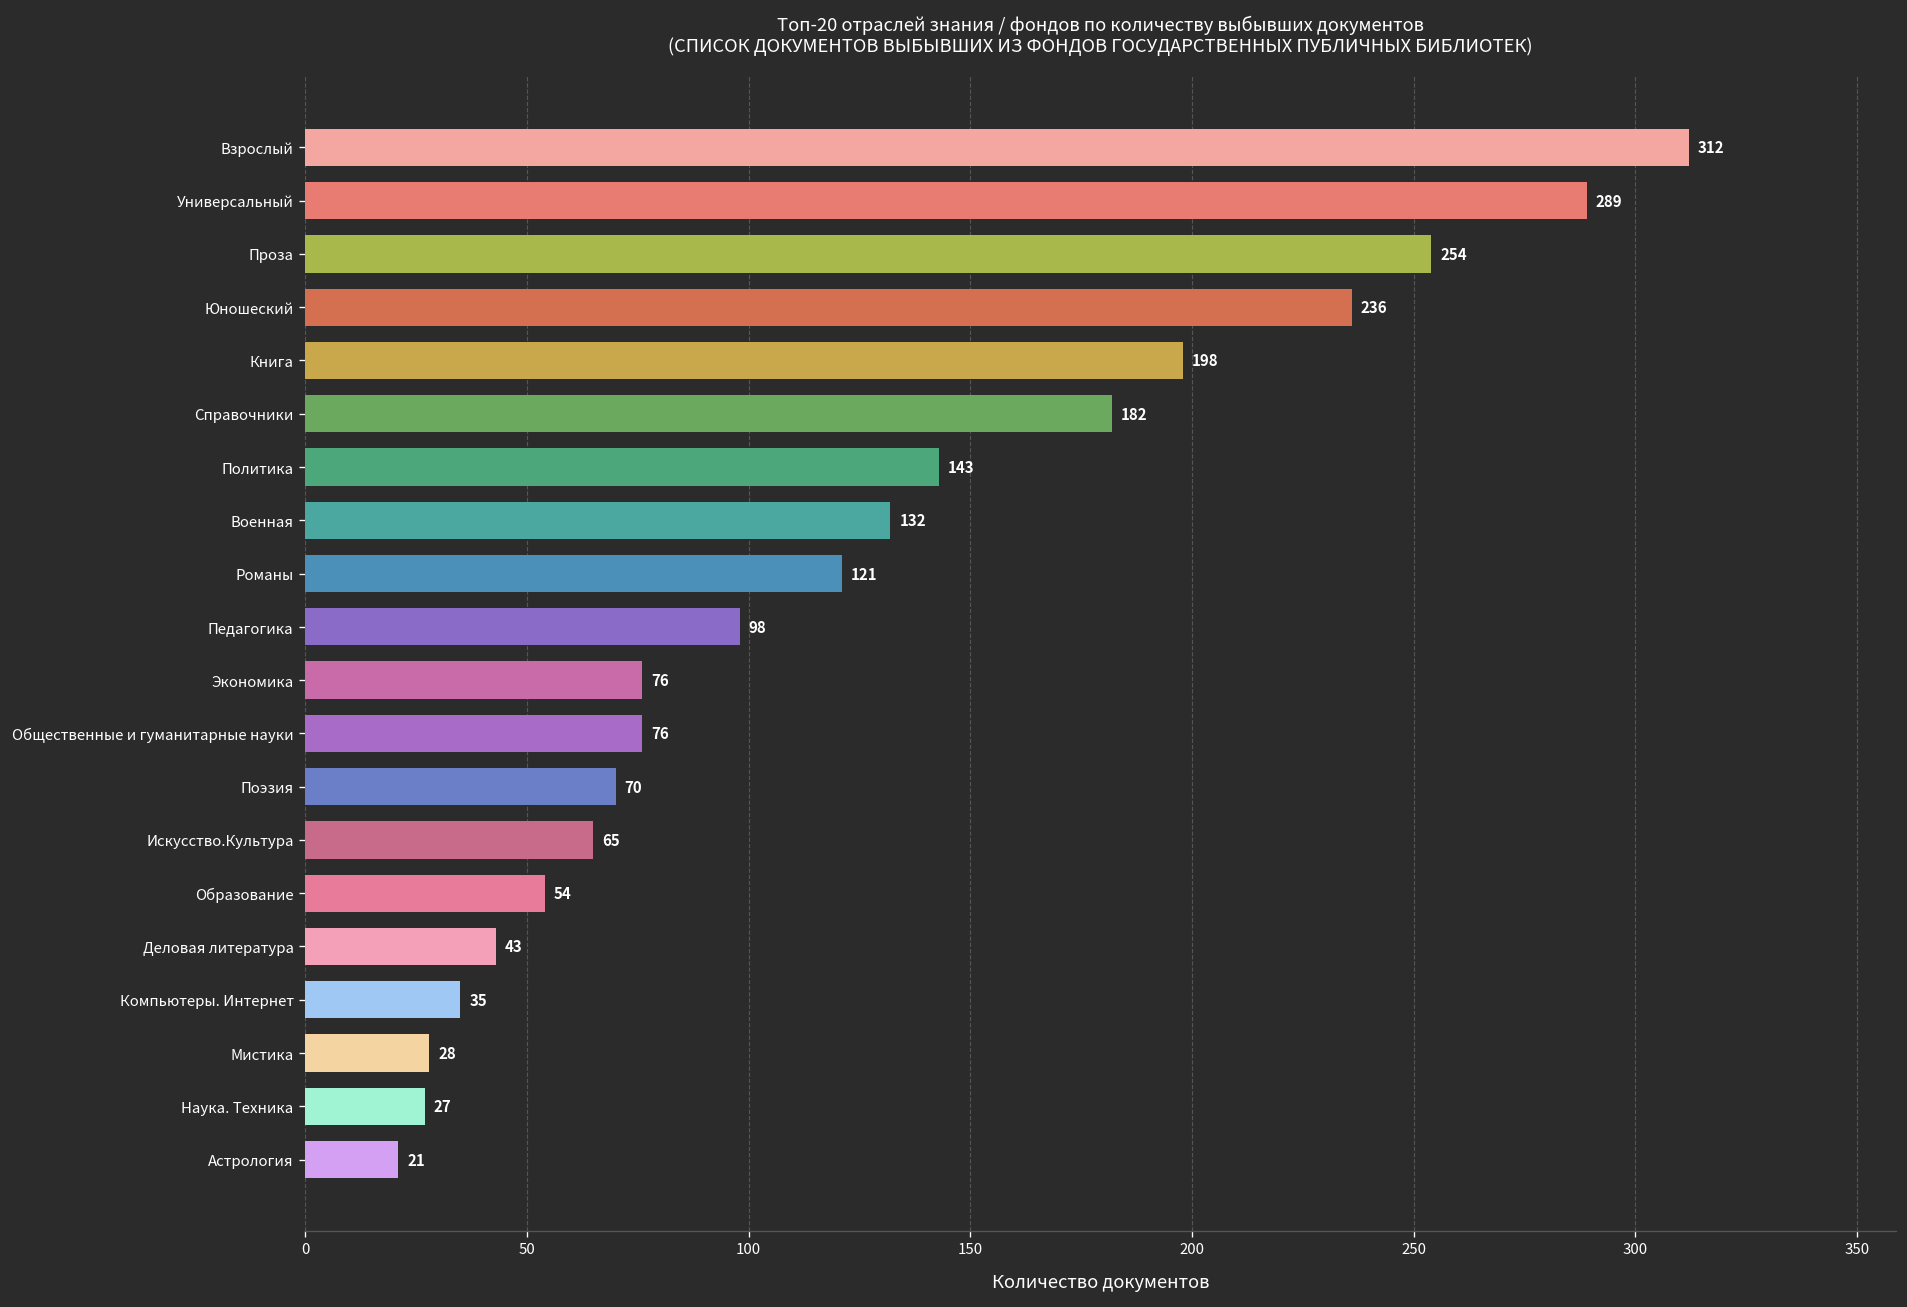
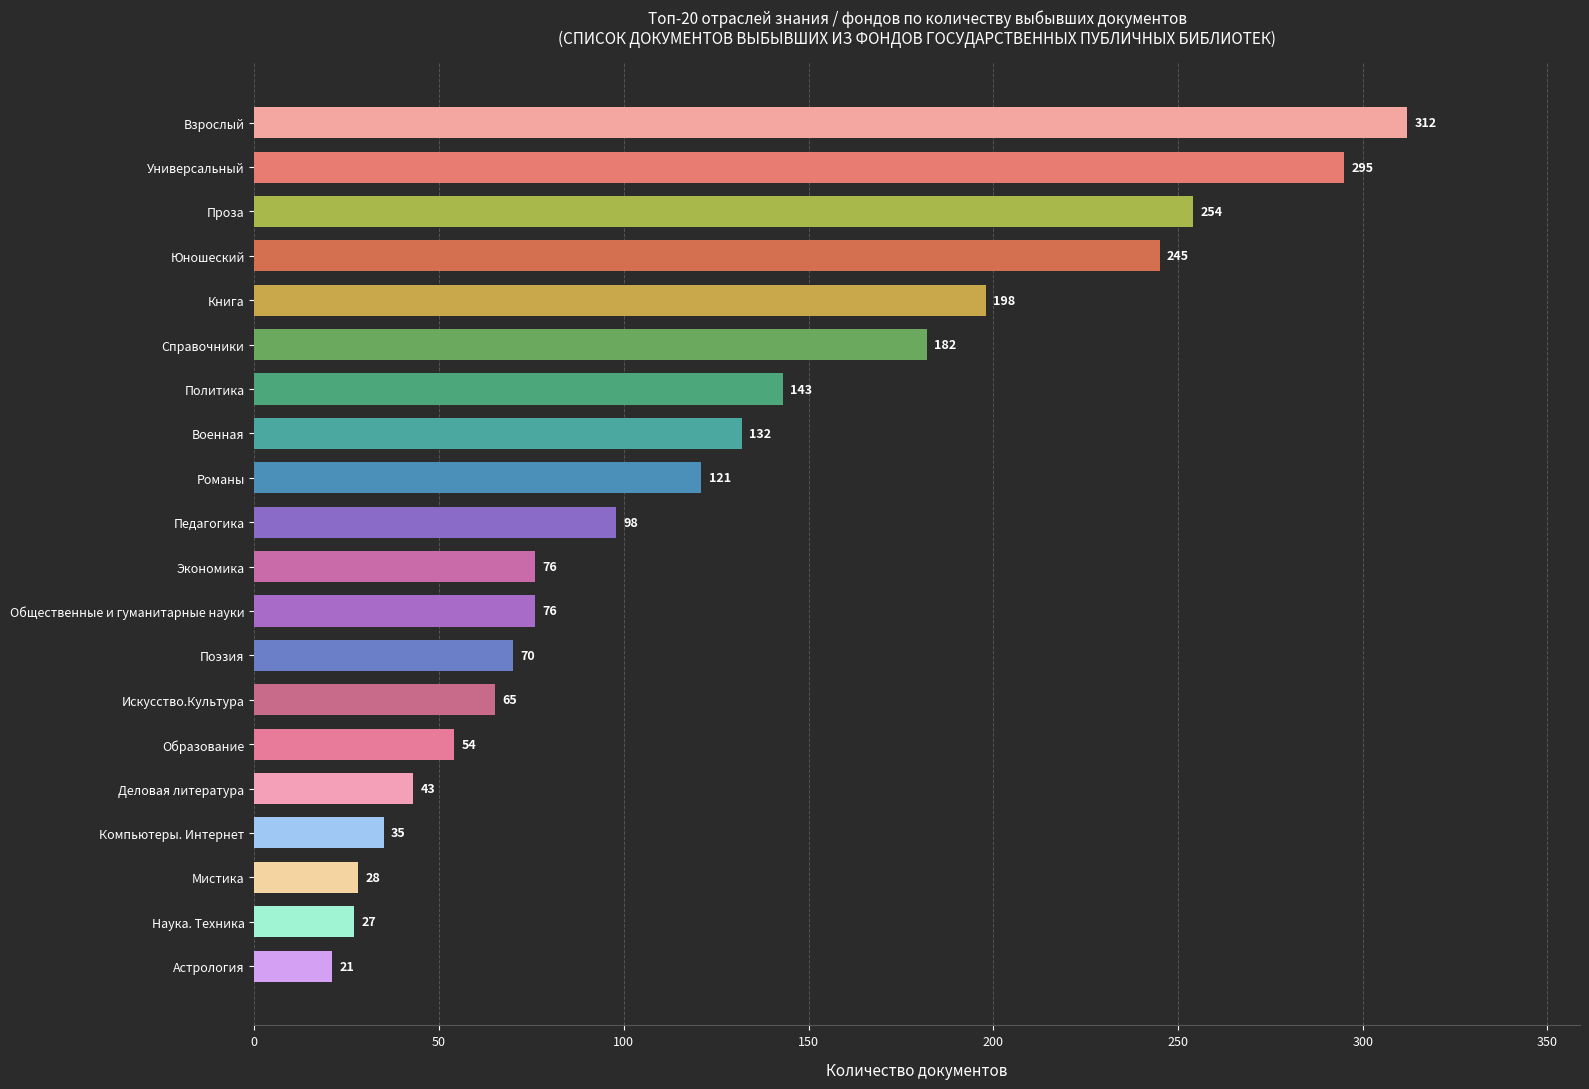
  {
    "Взрослый": 312,
-   "Универсальный": 289,
+   "Универсальный": 295,
    "Проза": 254,
-   "Юношеский": 236,
+   "Юношеский": 245,
    "Книга": 198,
    "Справочники": 182,
    "Политика": 143,
    "Военная": 132,
    "Романы": 121,
    "Педагогика": 98,
    "Экономика": 76,
    "Общественные и гуманитарные науки": 76,
    "Поэзия": 70,
    "Искусство.Культура": 65,
    "Образование": 54,
    "Деловая литература": 43,
    "Компьютеры. Интернет": 35,
    "Мистика": 28,
    "Наука. Техника": 27,
    "Астрология": 21
  }
